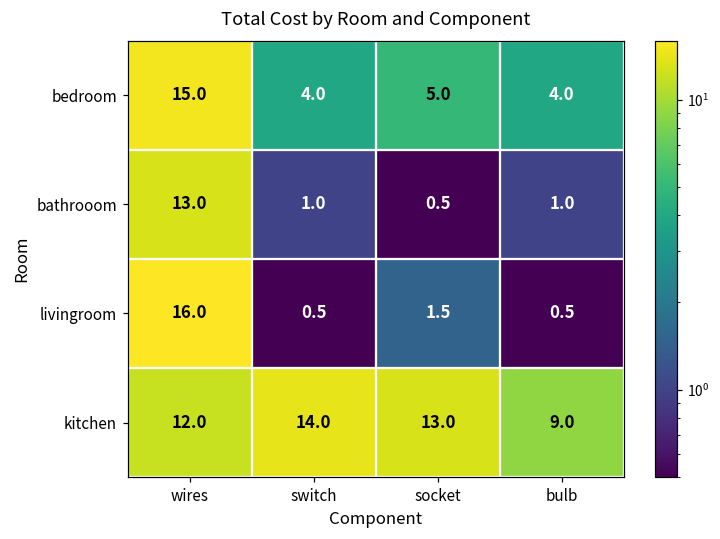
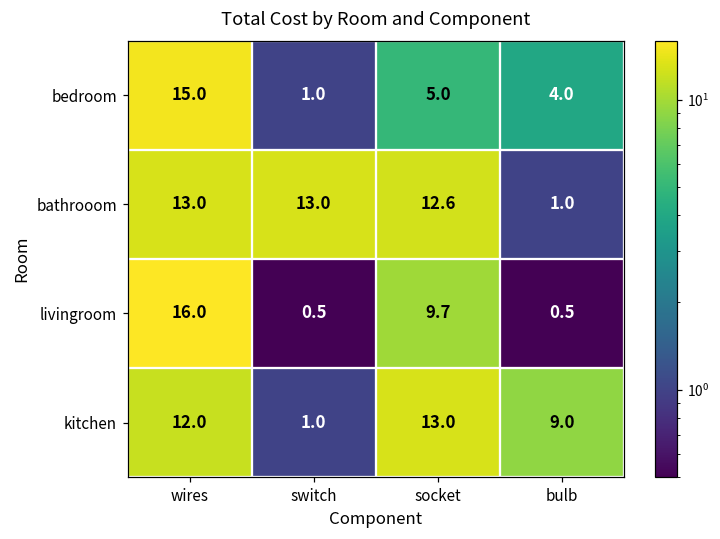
  {
    "bedroom": {
      "wires": 15.0,
-     "switch": 4.0,
+     "switch": 1.0,
      "socket": 5.0,
      "bulb": 4.0
    },
    "bathrooom": {
      "wires": 13.0,
-     "switch": 1.0,
-     "socket": 0.5,
+     "switch": 13.0,
+     "socket": 12.6,
      "bulb": 1.0
    },
    "livingroom": {
      "wires": 16.0,
      "switch": 0.5,
-     "socket": 1.5,
+     "socket": 9.7,
      "bulb": 0.5
    },
    "kitchen": {
      "wires": 12.0,
-     "switch": 14.0,
+     "switch": 1.0,
      "socket": 13.0,
      "bulb": 9.0
    }
  }
